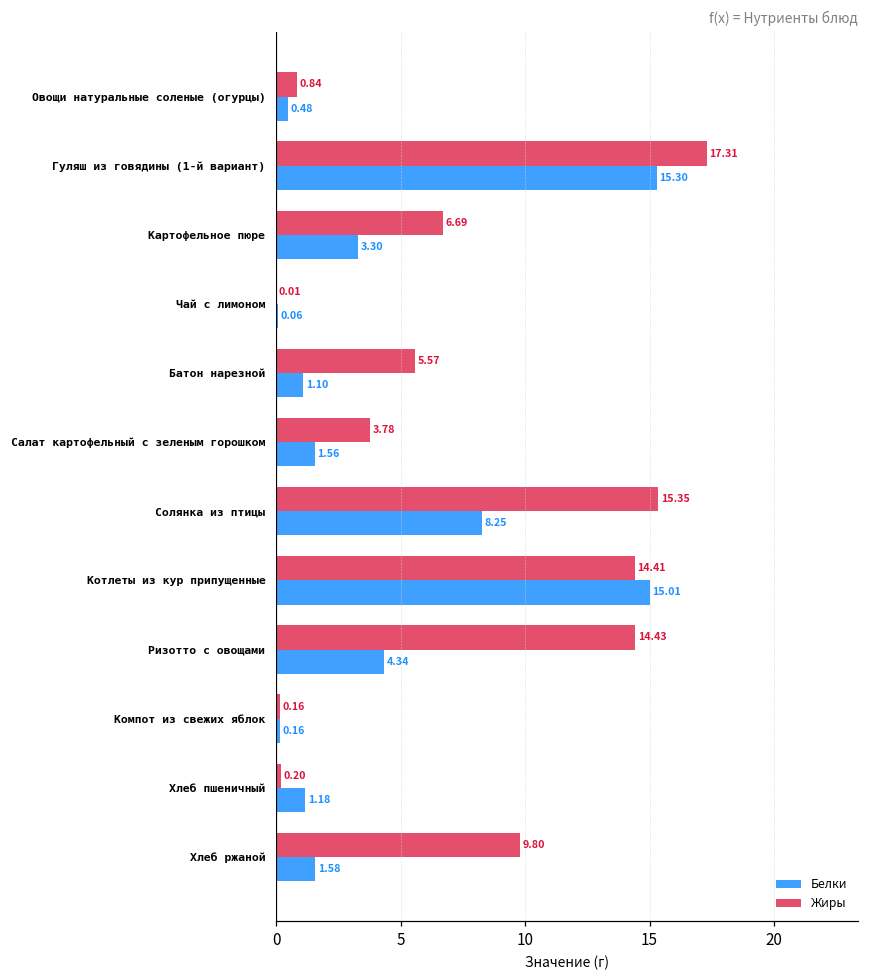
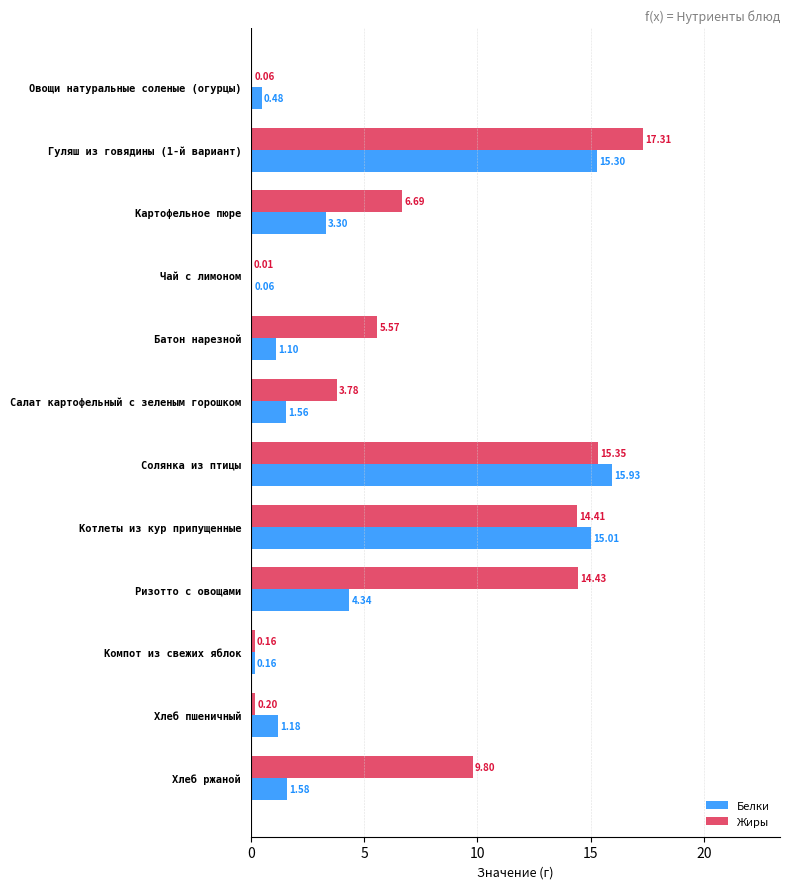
  {
    "Белки": {
      "Овощи натуральные соленые (огурцы)": 0.48,
      "Гуляш из говядины (1-й вариант)": 15.30,
      "Картофельное пюре": 3.30,
      "Чай с лимоном": 0.06,
      "Батон нарезной": 1.10,
      "Салат картофельный с зеленым горошком": 1.56,
-     "Солянка из птицы": 8.25,
+     "Солянка из птицы": 15.93,
      "Котлеты из кур припущенные": 15.01,
      "Ризотто с овощами": 4.34,
      "Компот из свежих яблок": 0.16,
      "Хлеб пшеничный": 1.18,
      "Хлеб ржаной": 1.58
    },
    "Жиры": {
-     "Овощи натуральные соленые (огурцы)": 0.84,
+     "Овощи натуральные соленые (огурцы)": 0.06,
      "Гуляш из говядины (1-й вариант)": 17.31,
      "Картофельное пюре": 6.69,
      "Чай с лимоном": 0.01,
      "Батон нарезной": 5.57,
      "Салат картофельный с зеленым горошком": 3.78,
      "Солянка из птицы": 15.35,
      "Котлеты из кур припущенные": 14.41,
      "Ризотто с овощами": 14.43,
      "Компот из свежих яблок": 0.16,
      "Хлеб пшеничный": 0.20,
      "Хлеб ржаной": 9.80
    }
  }
